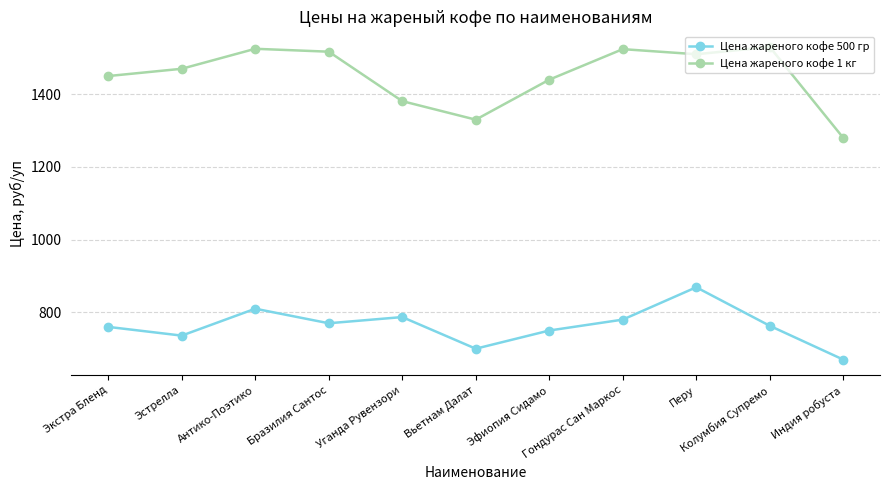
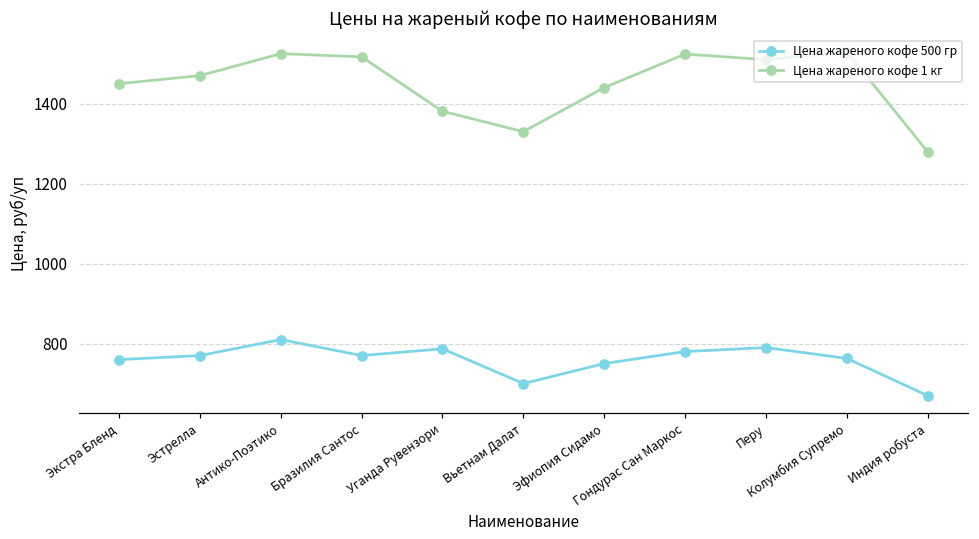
  {
    "Цена жареного кофе 500 гр": {
      "Экстра Бленд": 760,
-     "Эстрелла": 740,
+     "Эстрелла": 770,
      "Антико-Поэтико": 810,
      "Бразилия Сантос": 770,
      "Уганда Рувензори": 790,
      "Вьетнам Далат": 700,
      "Эфиопия Сидамо": 750,
      "Гондурас Сан Маркос": 780,
-     "Перу": 870,
+     "Перу": 790,
      "Колумбия Супремо": 760,
      "Индия робуста": 670
    },
    "Цена жареного кофе 1 кг": {
      "Экстра Бленд": 1450,
      "Эстрелла": 1470,
      "Антико-Поэтико": 1530,
      "Бразилия Сантос": 1520,
      "Уганда Рувензори": 1380,
      "Вьетнам Далат": 1330,
      "Эфиопия Сидамо": 1440,
      "Гондурас Сан Маркос": 1520,
      "Индия робуста": 1280
    }
  }
